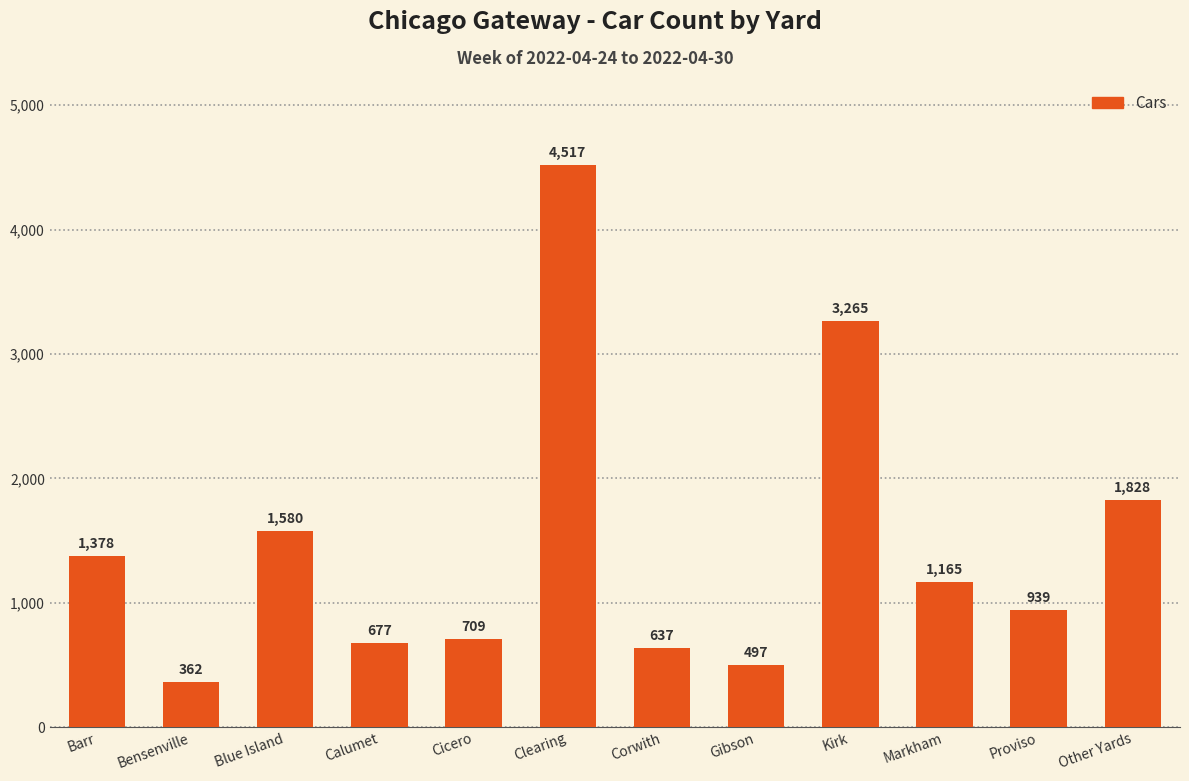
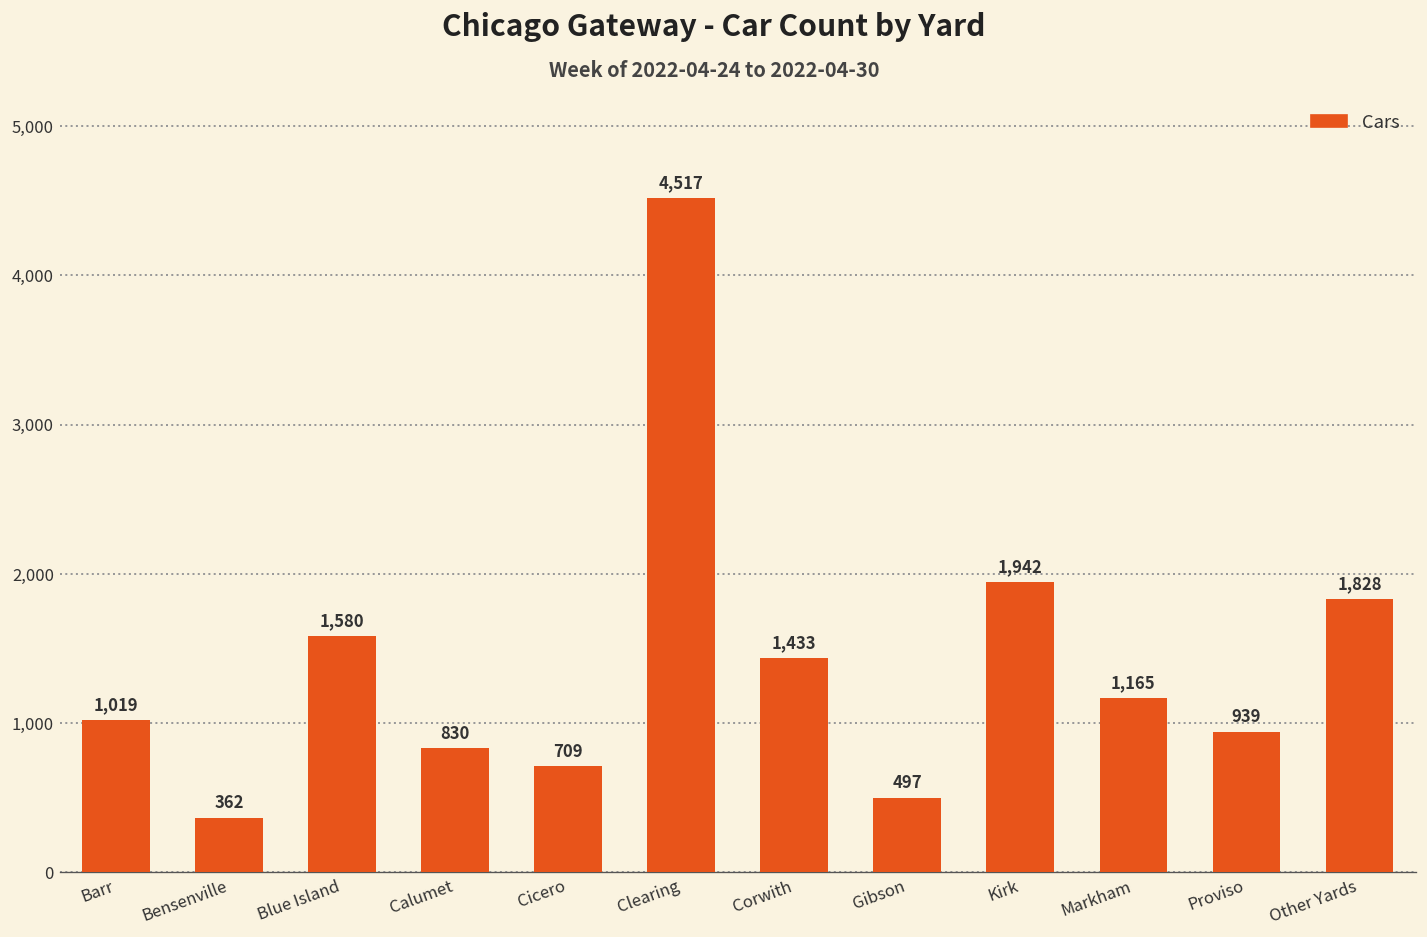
  {
-   "Barr": "1,378",
+   "Barr": "1,019",
    "Bensenville": "362",
    "Blue Island": "1,580",
-   "Calumet": "677",
+   "Calumet": "830",
    "Cicero": "709",
    "Clearing": "4,517",
-   "Corwith": "637",
+   "Corwith": "1,433",
    "Gibson": "497",
-   "Kirk": "3,265",
+   "Kirk": "1,942",
    "Markham": "1,165",
    "Proviso": "939",
    "Other Yards": "1,828"
  }
